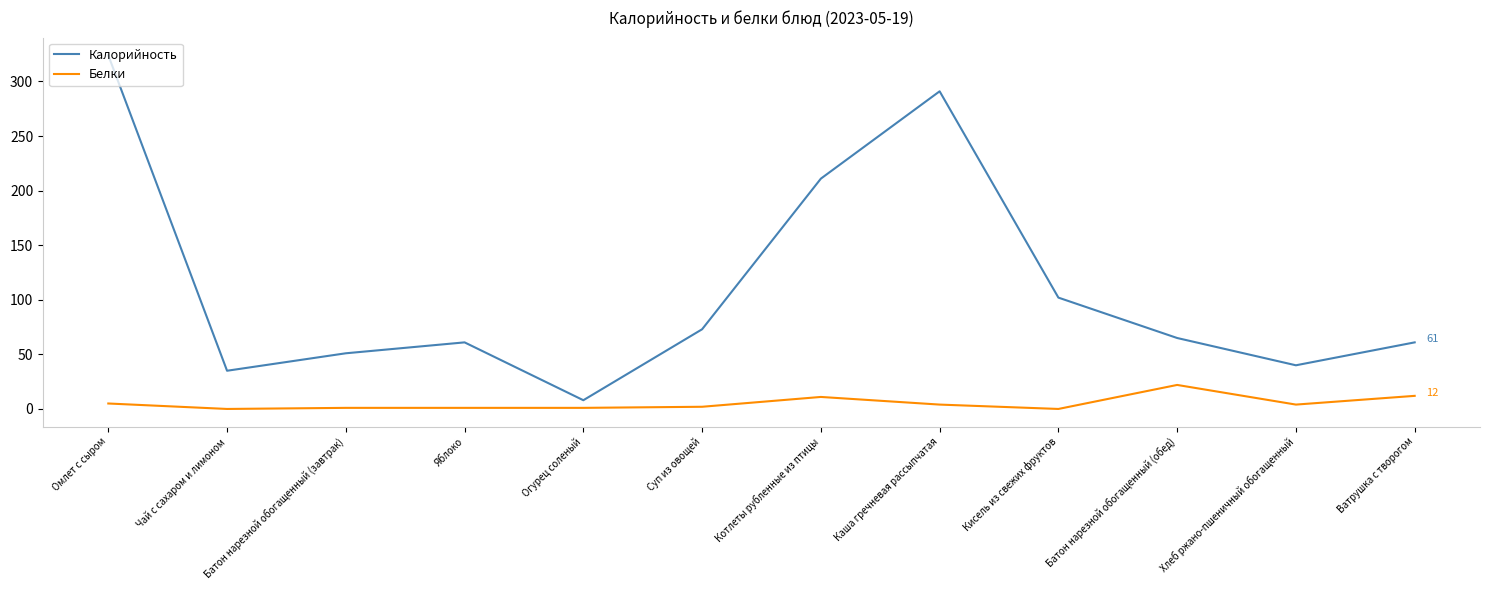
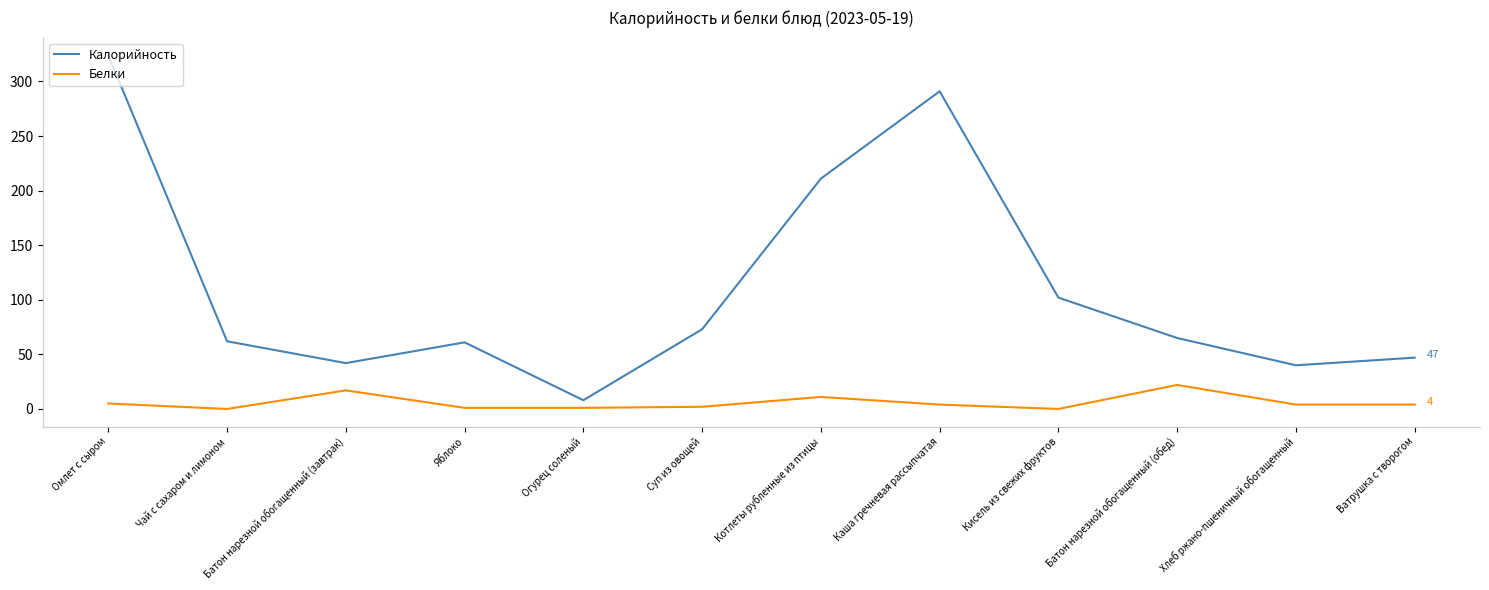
  {
    "Калорийность": {
-     "Чай с сахаром и лимоном": 35,
-     "Батон нарезной обогащенный (завтрак)": 51,
-     "Ватрушка с творогом": 61
+     "Чай с сахаром и лимоном": 62,
+     "Батон нарезной обогащенный (завтрак)": 42,
+     "Ватрушка с творогом": 47
    },
    "Белки": {
-     "Батон нарезной обогащенный (завтрак)": 1,
-     "Ватрушка с творогом": 12
+     "Батон нарезной обогащенный (завтрак)": 17,
+     "Ватрушка с творогом": 4
    }
  }
